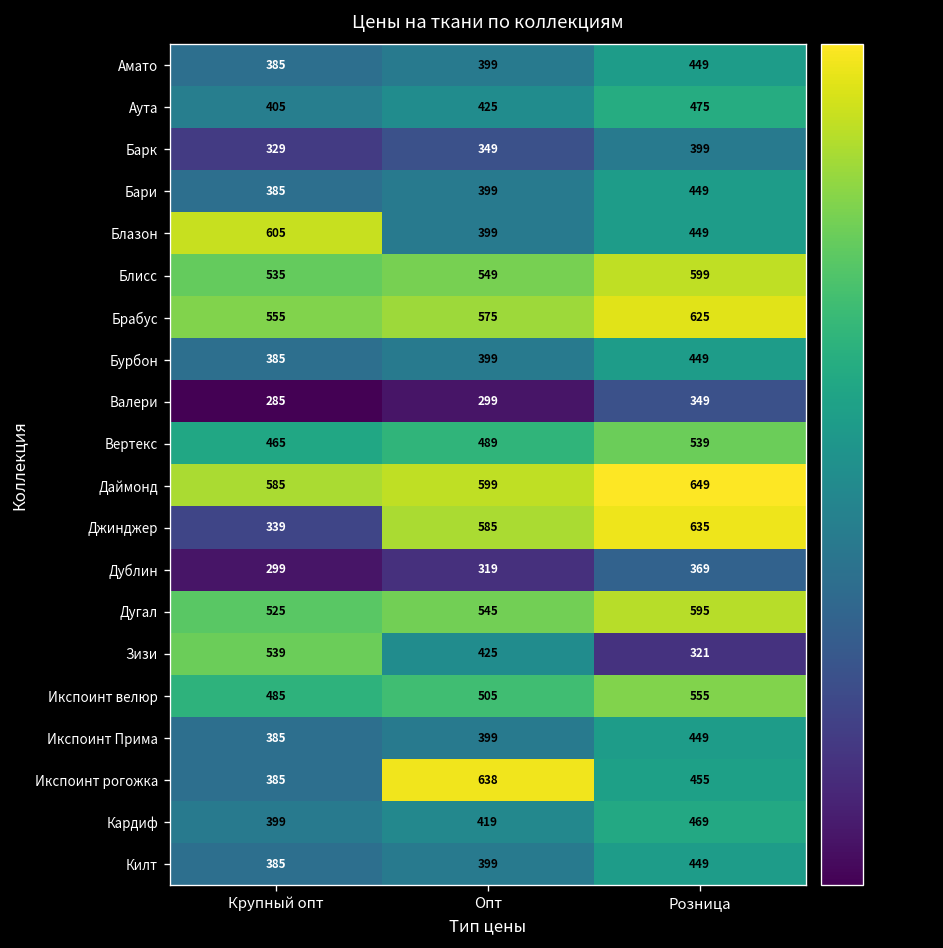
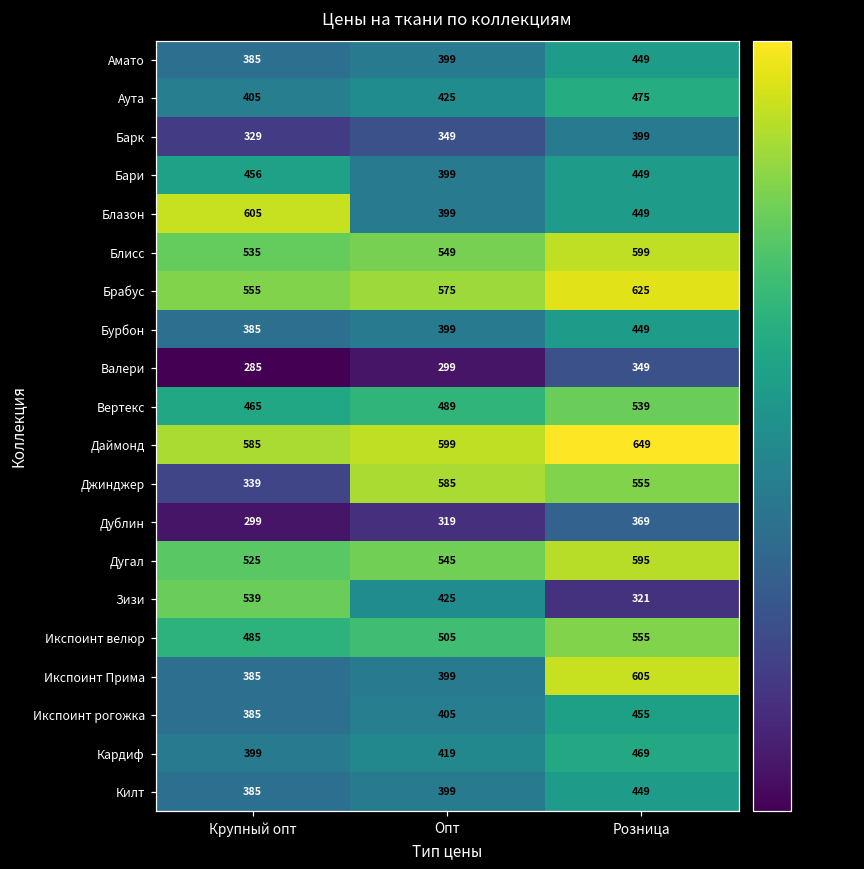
  {
    "Амато": {
      "Крупный опт": 385,
      "Опт": 399,
      "Розница": 449
    },
    "Аута": {
      "Крупный опт": 405,
      "Опт": 425,
      "Розница": 475
    },
    "Барк": {
      "Крупный опт": 329,
      "Опт": 349,
      "Розница": 399
    },
    "Бари": {
-     "Крупный опт": 385,
+     "Крупный опт": 456,
      "Опт": 399,
      "Розница": 449
    },
    "Блазон": {
      "Крупный опт": 605,
      "Опт": 399,
      "Розница": 449
    },
    "Блисс": {
      "Крупный опт": 535,
      "Опт": 549,
      "Розница": 599
    },
    "Брабус": {
      "Крупный опт": 555,
      "Опт": 575,
      "Розница": 625
    },
    "Бурбон": {
      "Крупный опт": 385,
      "Опт": 399,
      "Розница": 449
    },
    "Валери": {
      "Крупный опт": 285,
      "Опт": 299,
      "Розница": 349
    },
    "Вертекс": {
      "Крупный опт": 465,
      "Опт": 489,
      "Розница": 539
    },
    "Даймонд": {
      "Крупный опт": 585,
      "Опт": 599,
      "Розница": 649
    },
    "Джинджер": {
      "Крупный опт": 339,
      "Опт": 585,
-     "Розница": 635
+     "Розница": 555
    },
    "Дублин": {
      "Крупный опт": 299,
      "Опт": 319,
      "Розница": 369
    },
    "Дугал": {
      "Крупный опт": 525,
      "Опт": 545,
      "Розница": 595
    },
    "Зизи": {
      "Крупный опт": 539,
      "Опт": 425,
      "Розница": 321
    },
    "Икспоинт велюр": {
      "Крупный опт": 485,
      "Опт": 505,
      "Розница": 555
    },
    "Икспоинт Прима": {
      "Крупный опт": 385,
      "Опт": 399,
-     "Розница": 449
+     "Розница": 605
    },
    "Икспоинт рогожка": {
      "Крупный опт": 385,
-     "Опт": 638,
+     "Опт": 405,
      "Розница": 455
    },
    "Кардиф": {
      "Крупный опт": 399,
      "Опт": 419,
      "Розница": 469
    },
    "Килт": {
      "Крупный опт": 385,
      "Опт": 399,
      "Розница": 449
    }
  }
